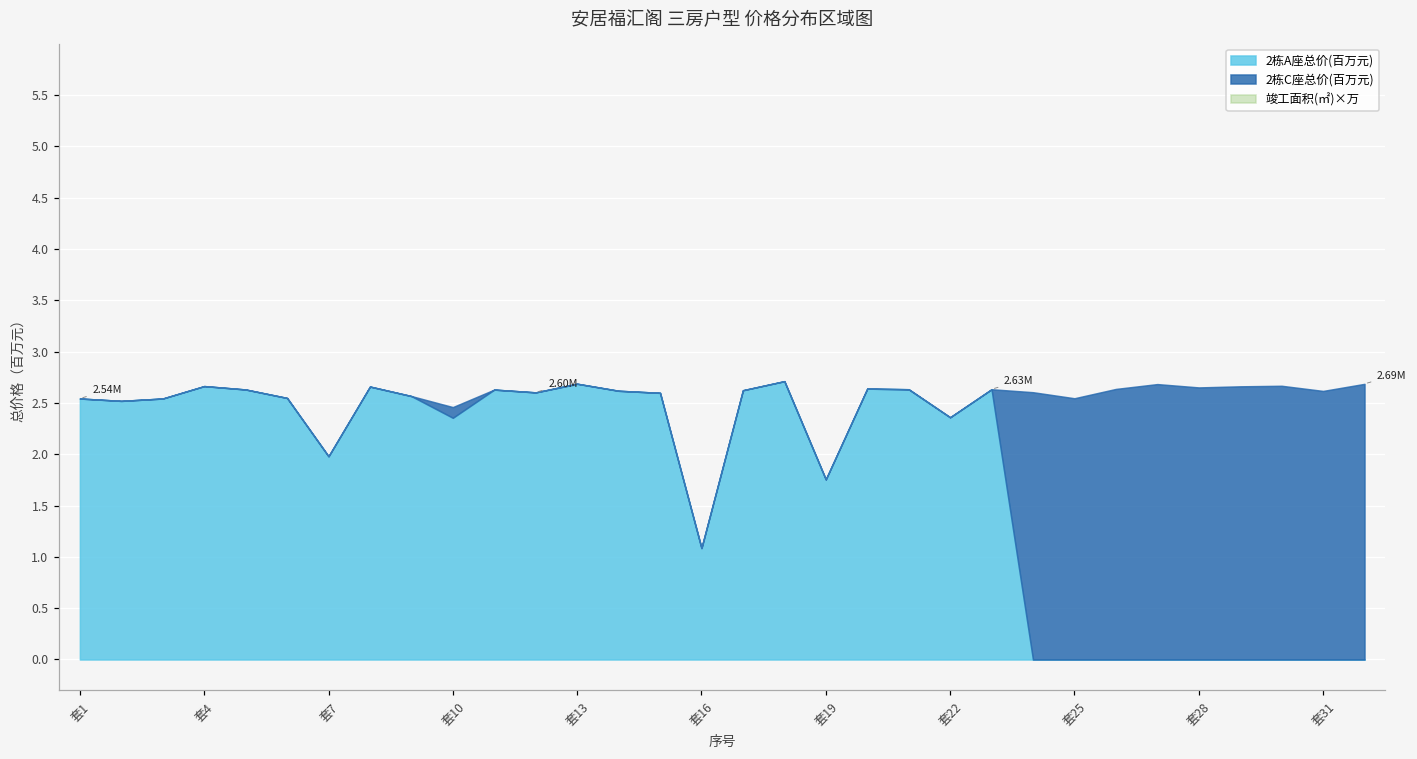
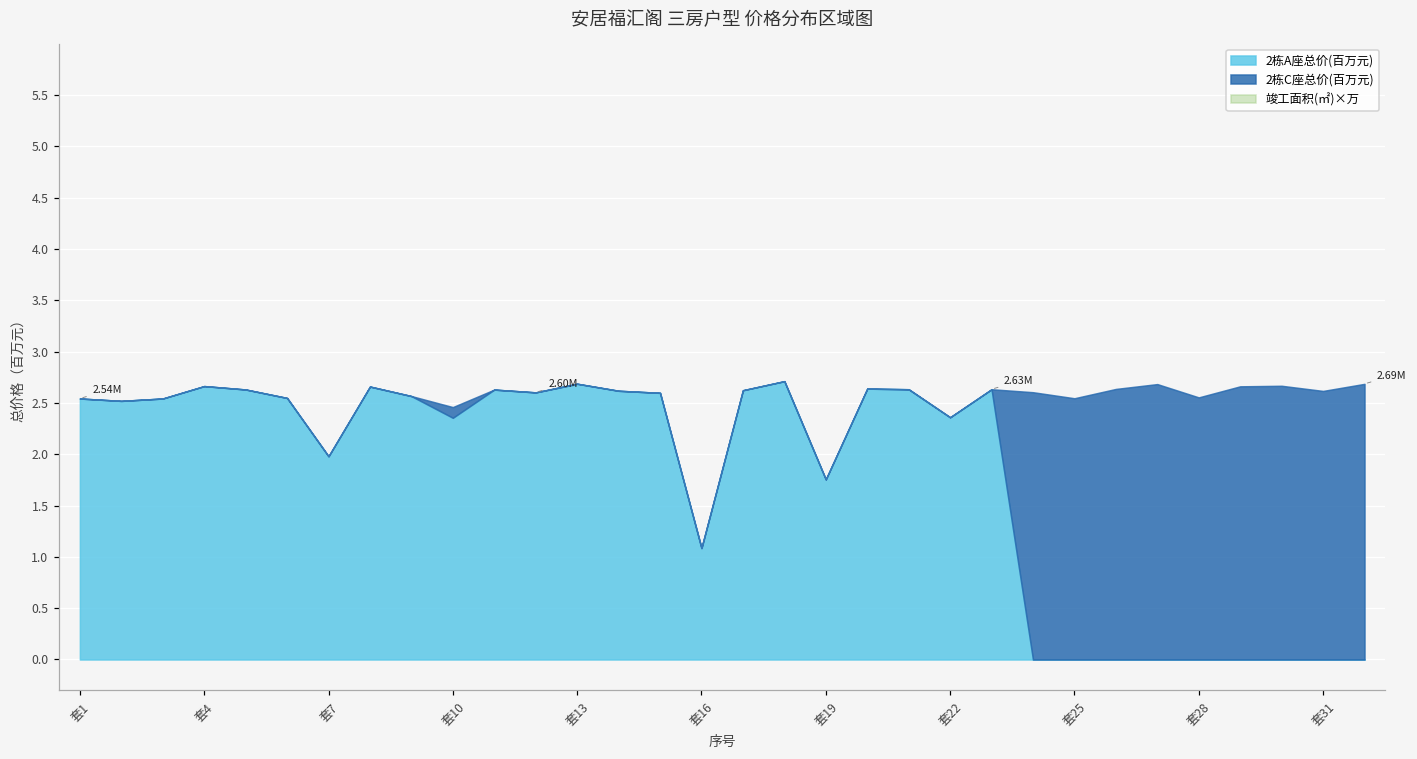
  {
    "2栋A座总价(百万元)": {
      "套10": 2.4,
      "套25": 0.0,
      "套28": 0.0,
      "套31": 0.0
    },
    "2栋C座总价(百万元)": {
      "套10": 0.1,
      "套25": 2.5,
-     "套28": 2.7,
+     "套28": 2.6,
      "套31": 2.6
    }
  }
